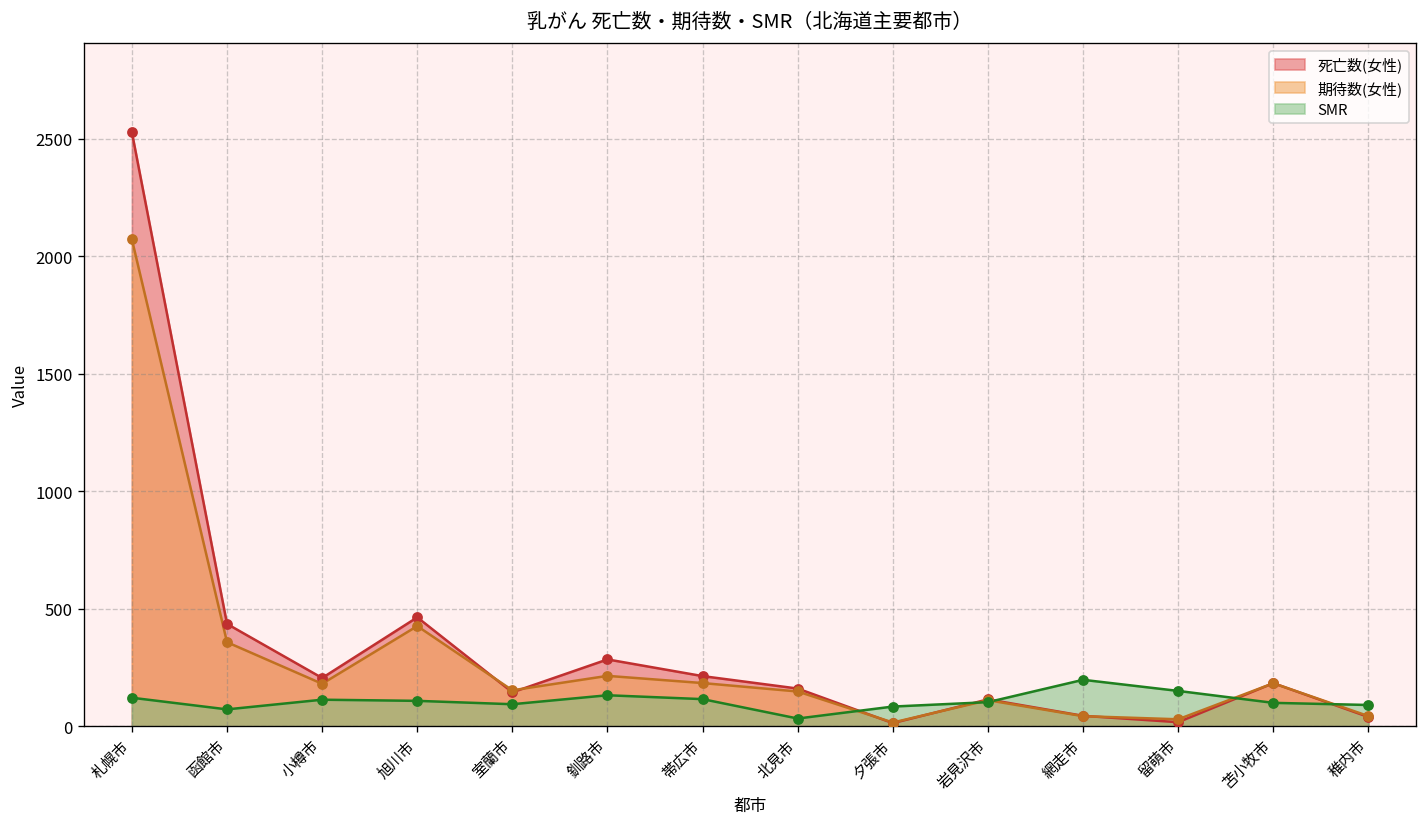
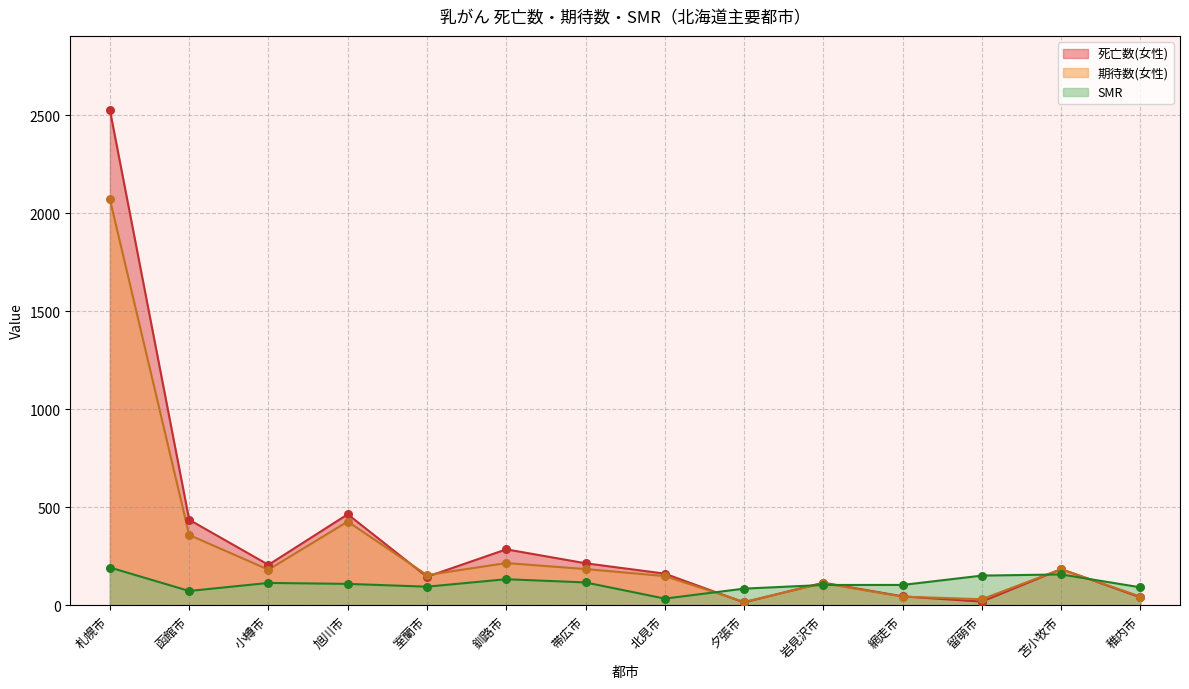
  {
    "SMR": {
-     "札幌市": 120,
+     "札幌市": 190,
      "函館市": 70,
      "小樽市": 110,
      "旭川市": 110,
      "室蘭市": 90,
      "釧路市": 130,
      "帯広市": 120,
      "北見市": 30,
      "夕張市": 80,
-     "網走市": 200,
+     "網走市": 100,
      "留萌市": 150,
-     "苫小牧市": 100,
+     "苫小牧市": 160,
      "稚内市": 90
    }
  }
